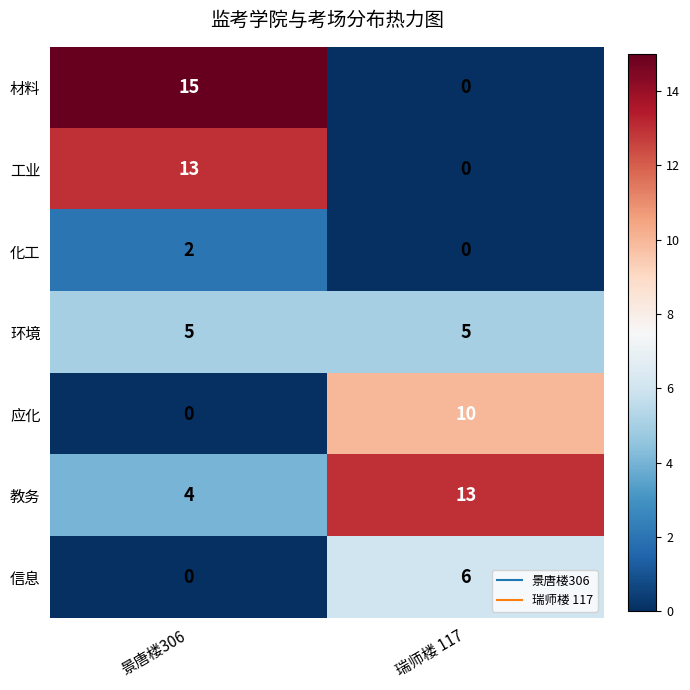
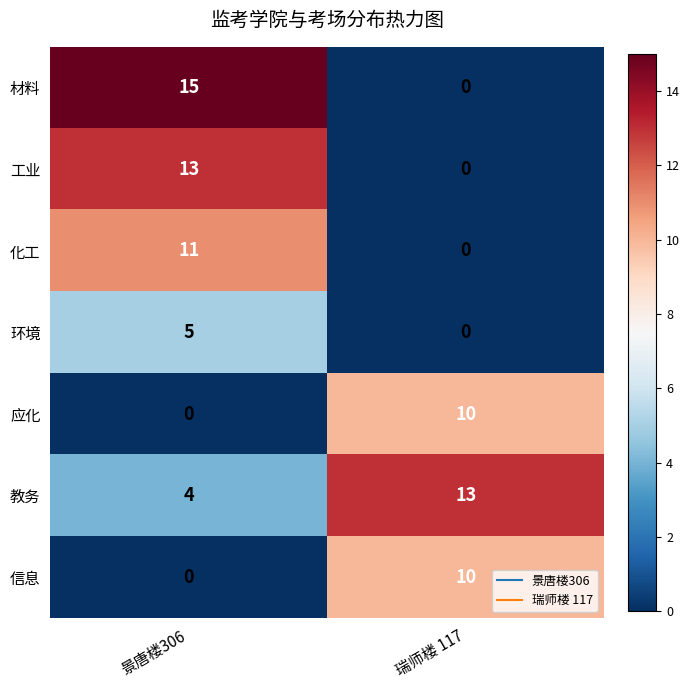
  {
    "材料": {
      "景唐楼306": 15,
      "瑞师楼 117": 0
    },
    "工业": {
      "景唐楼306": 13,
      "瑞师楼 117": 0
    },
    "化工": {
-     "景唐楼306": 2,
+     "景唐楼306": 11,
      "瑞师楼 117": 0
    },
    "环境": {
      "景唐楼306": 5,
-     "瑞师楼 117": 5
+     "瑞师楼 117": 0
    },
    "应化": {
      "景唐楼306": 0,
      "瑞师楼 117": 10
    },
    "教务": {
      "景唐楼306": 4,
      "瑞师楼 117": 13
    },
    "信息": {
      "景唐楼306": 0,
-     "瑞师楼 117": 6
+     "瑞师楼 117": 10
    }
  }
